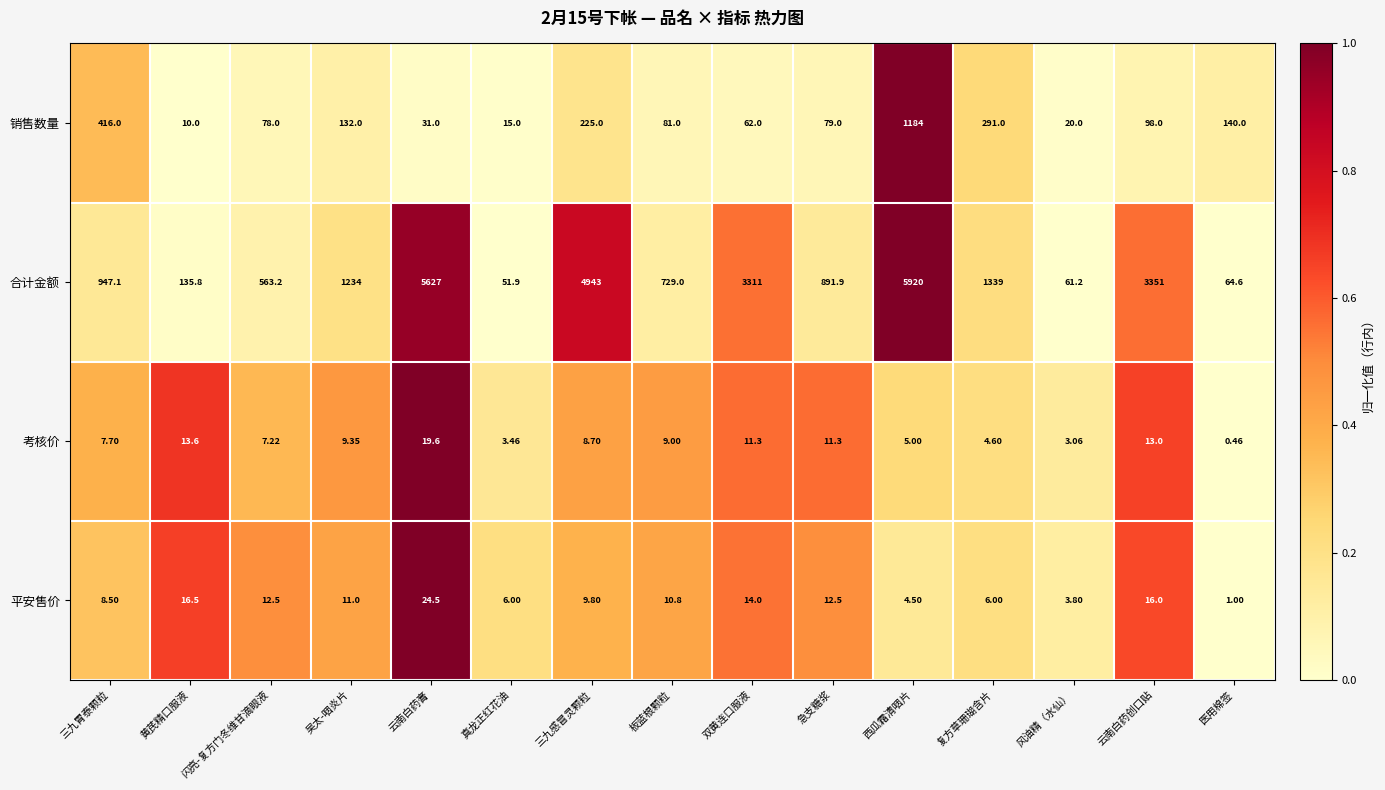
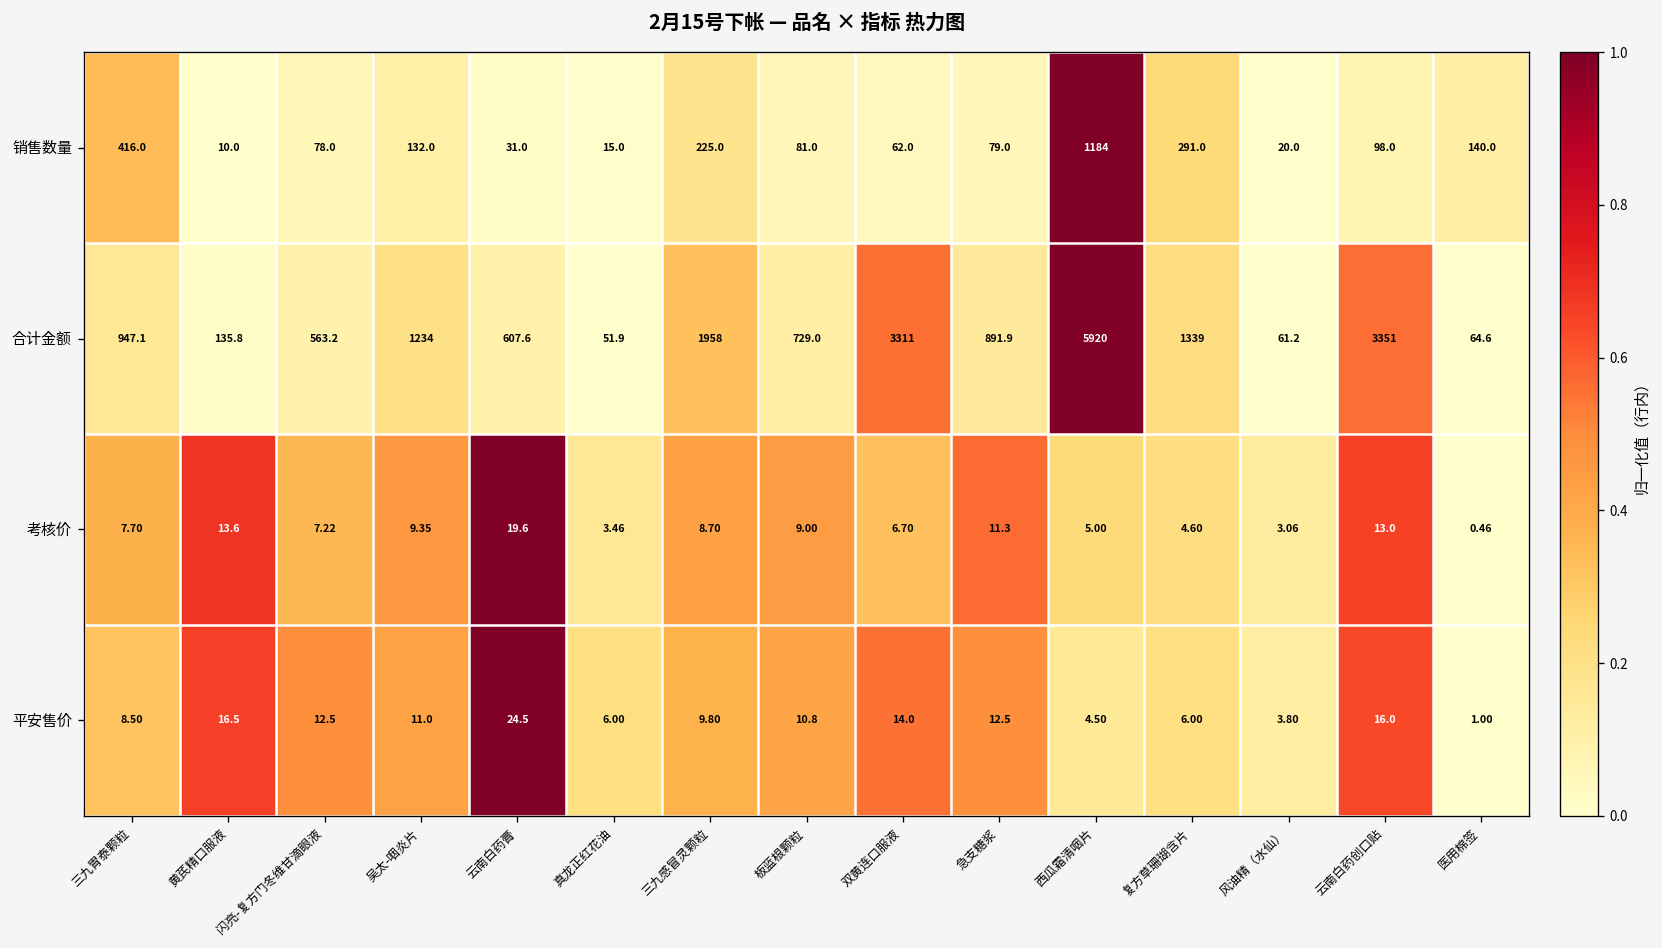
  {
    "销售数量": {
      "三九胃泰颗粒": 416.0,
      "黄芪精口服液": 10.0,
      "闪亮-复方门冬维甘滴眼液": 78.0,
      "吴太-咽炎片": 132.0,
      "云南白药膏": 31.0,
      "真龙正红花油": 15.0,
      "三九感冒灵颗粒": 225.0,
      "板蓝根颗粒": 81.0,
      "双黄连口服液": 62.0,
      "急支糖浆": 79.0,
      "西瓜霜清咽片": 1184,
      "复方草珊瑚含片": 291.0,
      "风油精（水仙）": 20.0,
      "云南白药创口贴": 98.0,
      "医用棉签": 140.0
    },
    "合计金额": {
      "三九胃泰颗粒": 947.1,
      "黄芪精口服液": 135.8,
      "闪亮-复方门冬维甘滴眼液": 563.2,
      "吴太-咽炎片": 1234,
-     "云南白药膏": 5627,
+     "云南白药膏": 607.6,
      "真龙正红花油": 51.9,
-     "三九感冒灵颗粒": 4943,
+     "三九感冒灵颗粒": 1958,
      "板蓝根颗粒": 729.0,
      "双黄连口服液": 3311,
      "急支糖浆": 891.9,
      "西瓜霜清咽片": 5920,
      "复方草珊瑚含片": 1339,
      "风油精（水仙）": 61.2,
      "云南白药创口贴": 3351,
      "医用棉签": 64.6
    },
    "考核价": {
      "三九胃泰颗粒": 7.70,
      "黄芪精口服液": 13.6,
      "闪亮-复方门冬维甘滴眼液": 7.22,
      "吴太-咽炎片": 9.35,
      "云南白药膏": 19.6,
      "真龙正红花油": 3.46,
      "三九感冒灵颗粒": 8.70,
      "板蓝根颗粒": 9.00,
-     "双黄连口服液": 11.3,
+     "双黄连口服液": 6.70,
      "急支糖浆": 11.3,
      "西瓜霜清咽片": 5.00,
      "复方草珊瑚含片": 4.60,
      "风油精（水仙）": 3.06,
      "云南白药创口贴": 13.0,
      "医用棉签": 0.46
    },
    "平安售价": {
      "三九胃泰颗粒": 8.50,
      "黄芪精口服液": 16.5,
      "闪亮-复方门冬维甘滴眼液": 12.5,
      "吴太-咽炎片": 11.0,
      "云南白药膏": 24.5,
      "真龙正红花油": 6.00,
      "三九感冒灵颗粒": 9.80,
      "板蓝根颗粒": 10.8,
      "双黄连口服液": 14.0,
      "急支糖浆": 12.5,
      "西瓜霜清咽片": 4.50,
      "复方草珊瑚含片": 6.00,
      "风油精（水仙）": 3.80,
      "云南白药创口贴": 16.0,
      "医用棉签": 1.00
    }
  }
